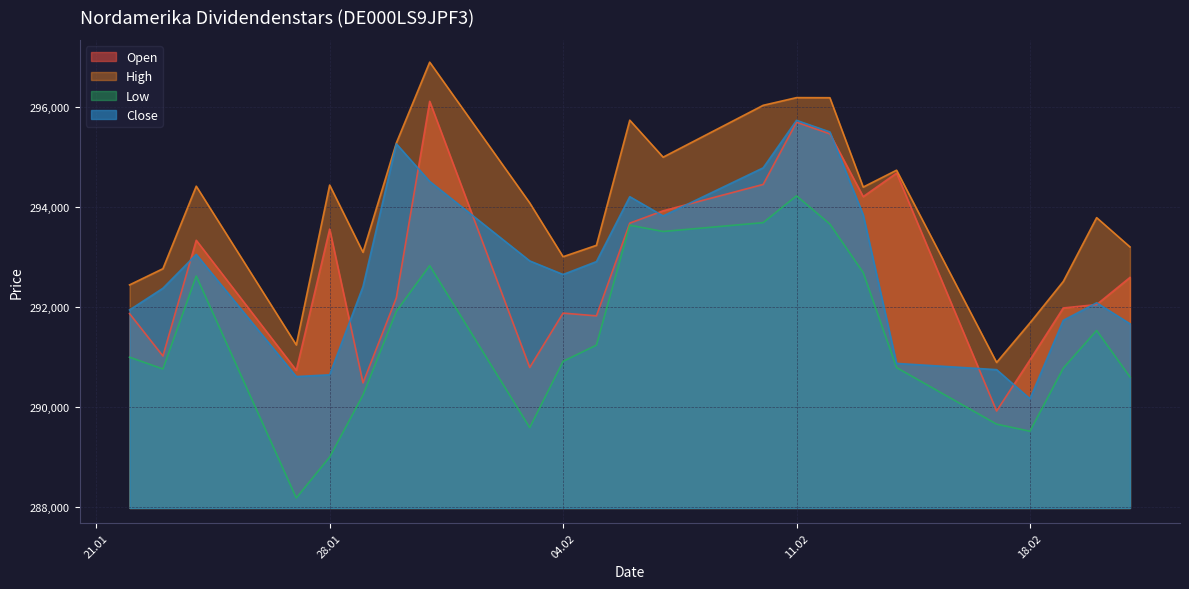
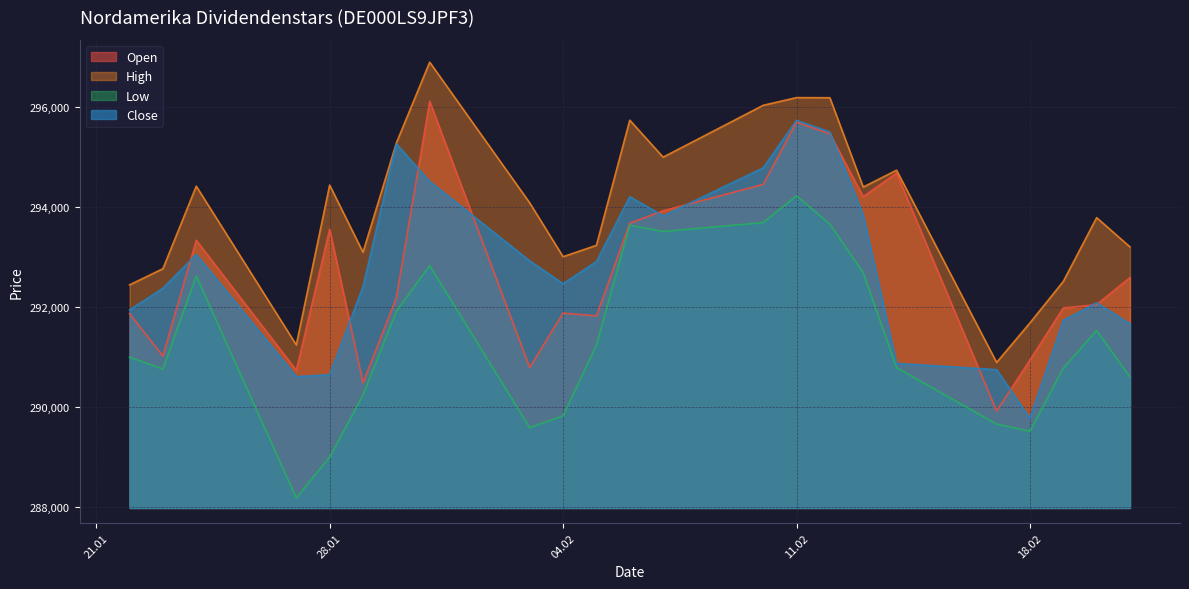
  {
    "Low": {
      "28.01": "289,000",
-     "04.02": "290,900",
+     "04.02": "289,800",
      "11.02": "294,200",
      "18.02": "289,500"
    },
    "Close": {
      "28.01": "290,600",
-     "04.02": "292,700",
-     "18.02": "290,200"
+     "04.02": "292,500",
+     "18.02": "289,800"
    }
  }
